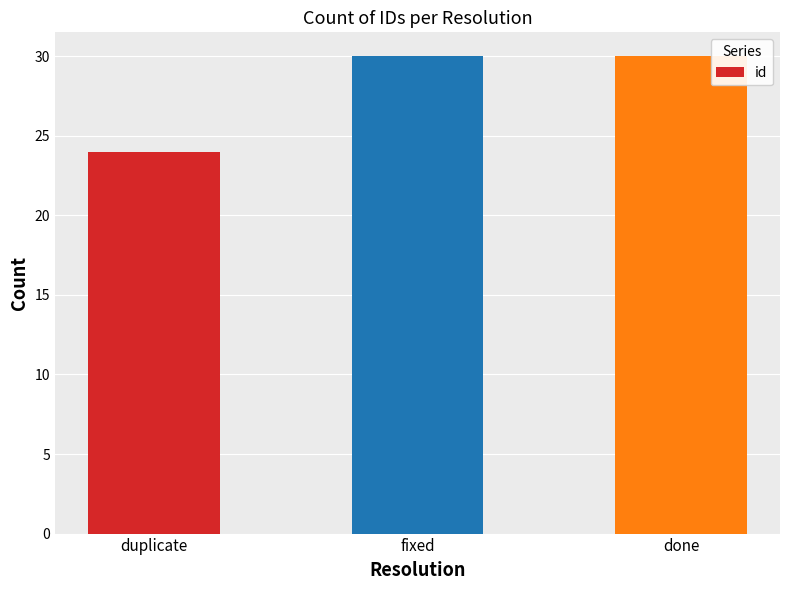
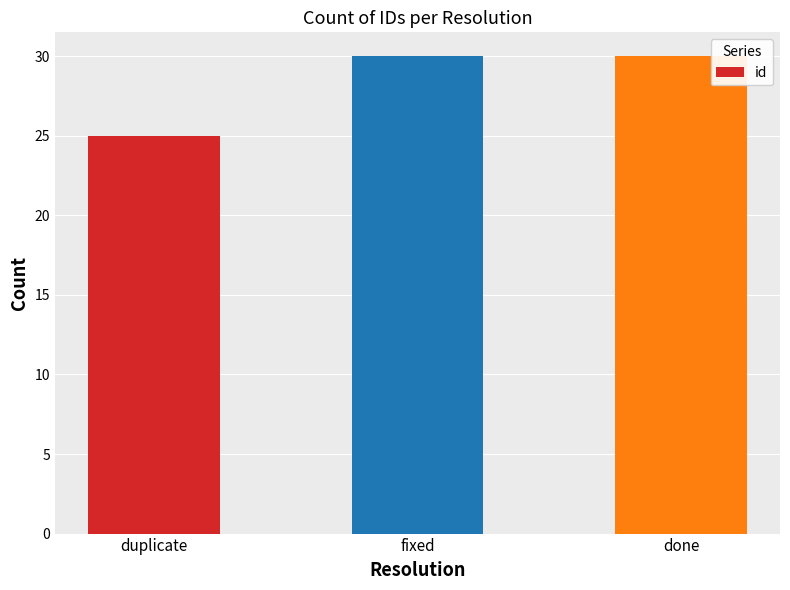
  {
-   "duplicate": 24,
+   "duplicate": 25,
    "fixed": 30,
    "done": 30
  }
